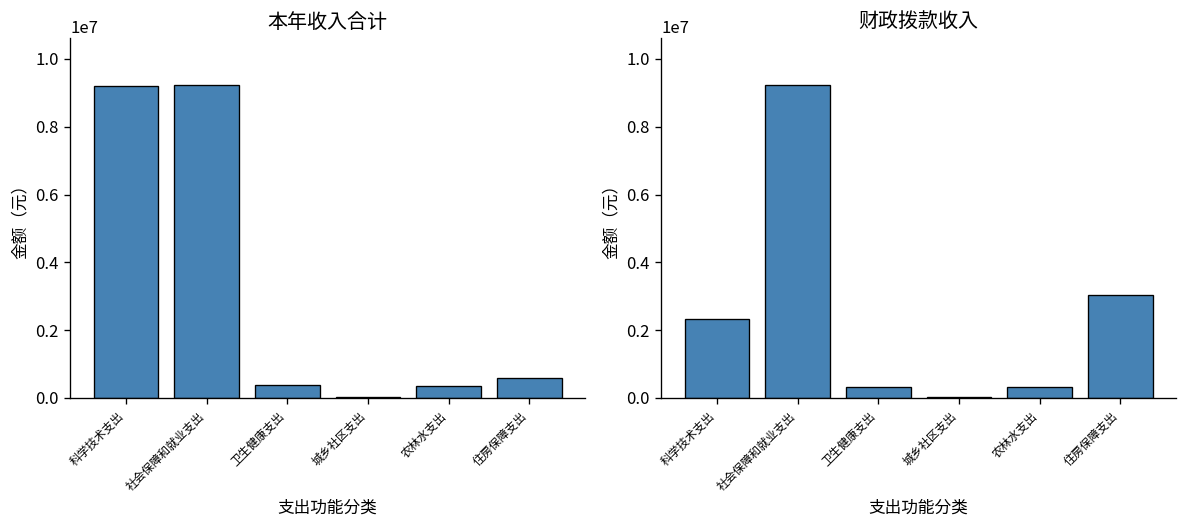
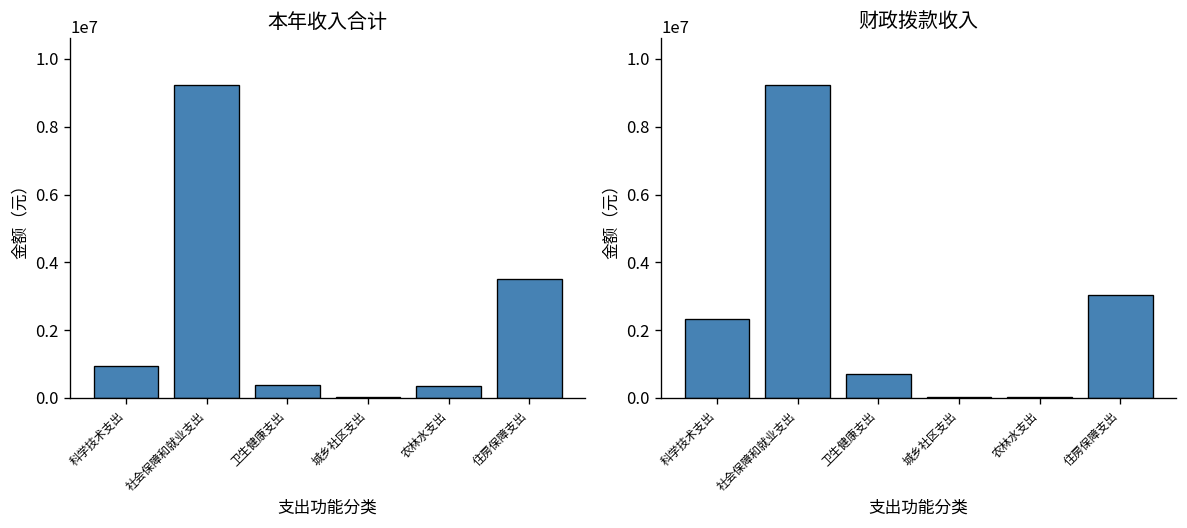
  {
    "本年收入合计": {
-     "科学技术支出": 9200000,
+     "科学技术支出": 1000000,
      "社会保障和就业支出": 9200000,
      "卫生健康支出": 400000,
      "农林水支出": 300000,
-     "住房保障支出": 600000
+     "住房保障支出": 3500000
    },
    "财政拨款收入": {
      "科学技术支出": 2300000,
      "社会保障和就业支出": 9200000,
-     "卫生健康支出": 300000,
-     "农林水支出": 300000,
+     "卫生健康支出": 700000,
+     "农林水支出": 0,
      "住房保障支出": 3000000
    }
  }
